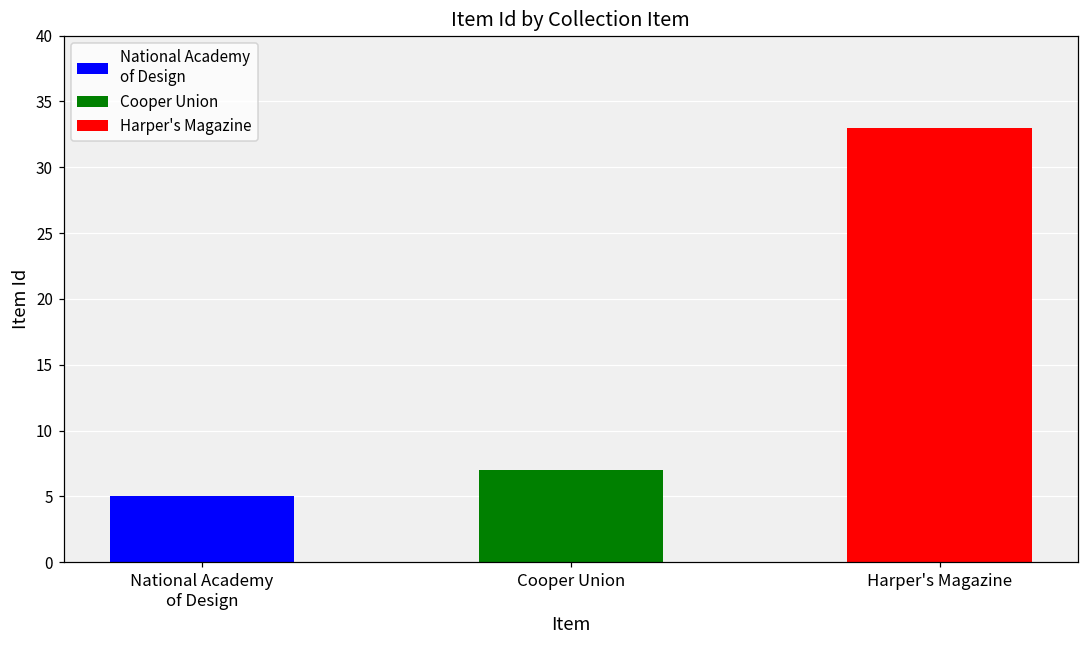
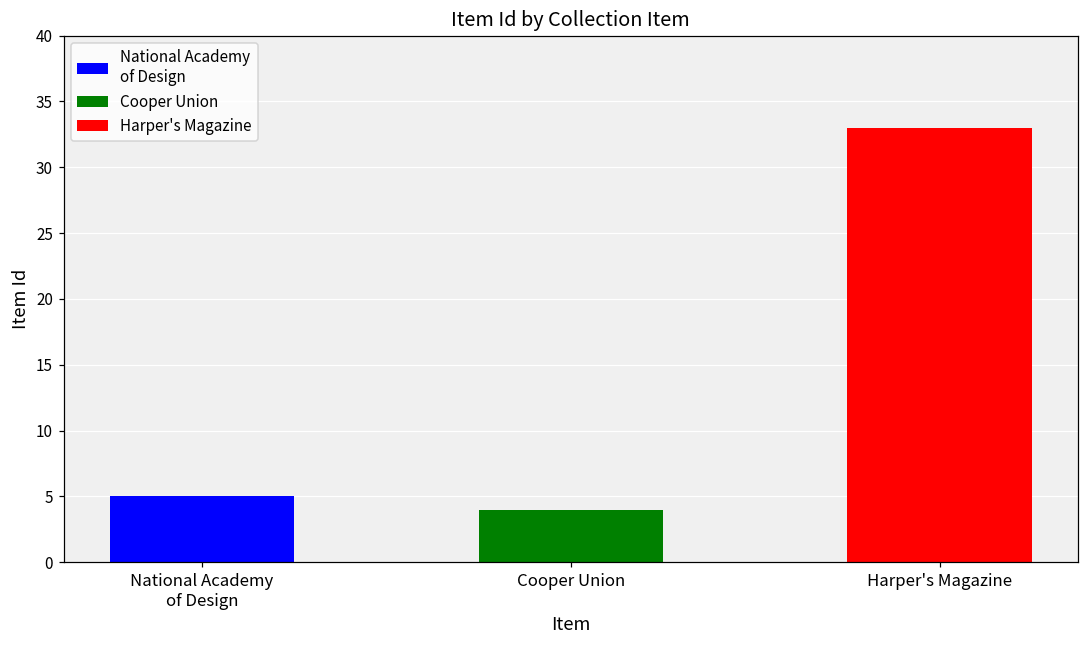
  {
    "National Academy of Design": 5,
-   "Cooper Union": 7,
+   "Cooper Union": 4,
    "Harper's Magazine": 33
  }
